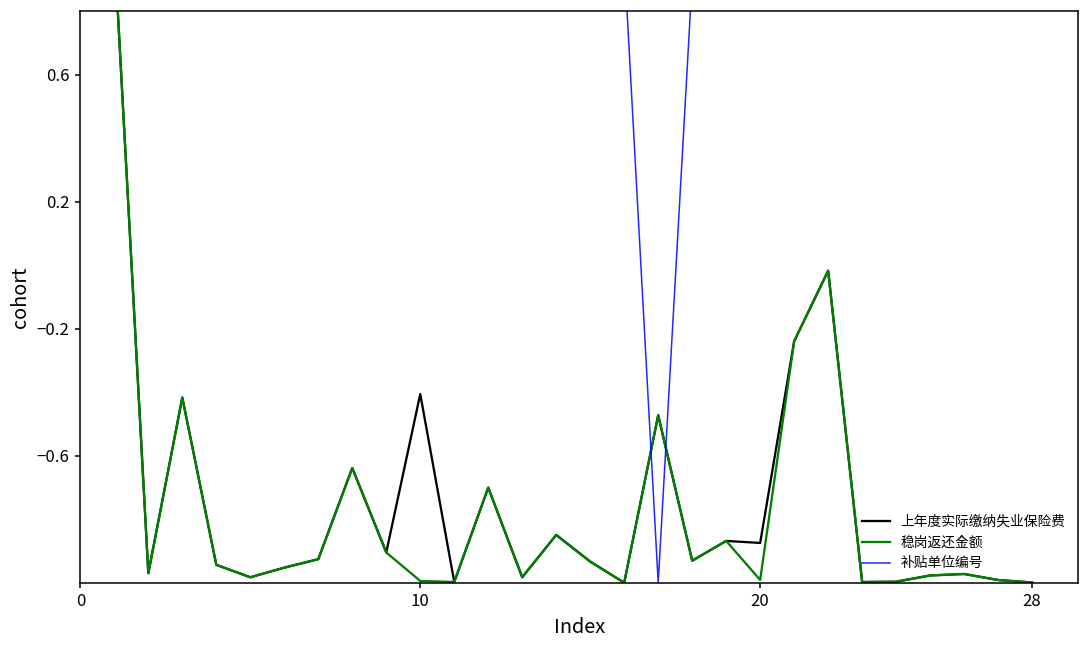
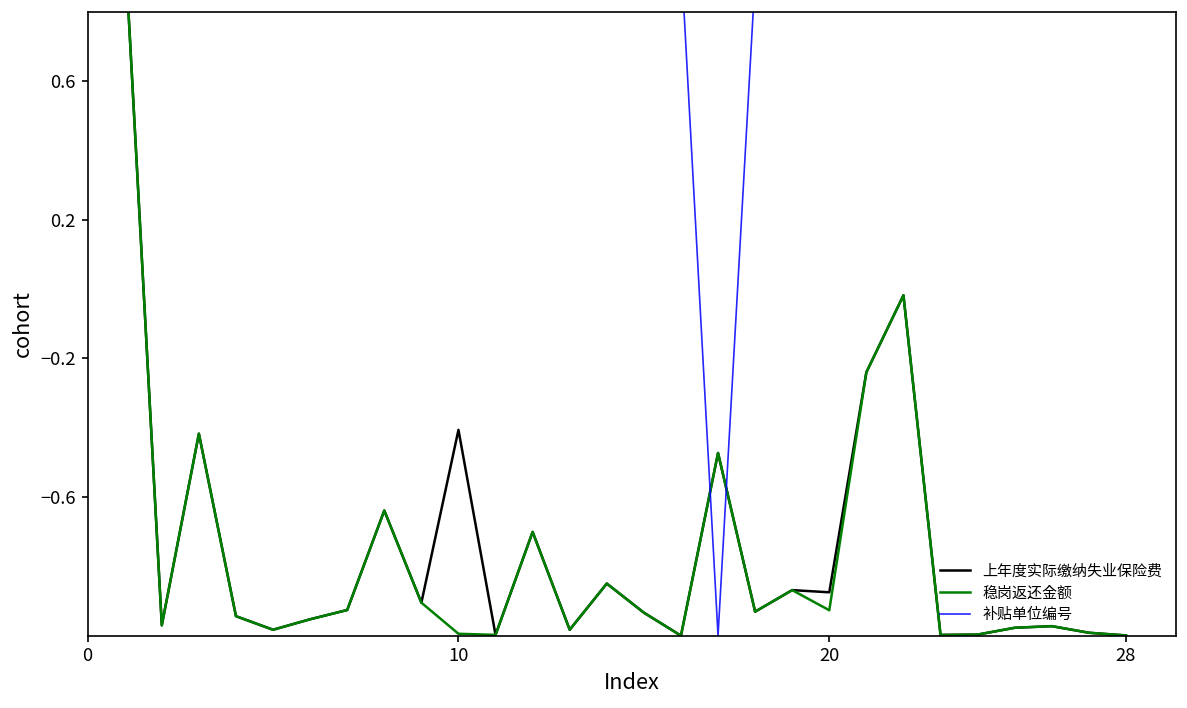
  {
    "上年度实际缴纳失业保险费": {
      "10": -0.41,
      "20": -0.87
    },
    "稳岗返还金额": {
      "10": -0.99,
-     "20": -0.99
+     "20": -0.93
    }
  }
